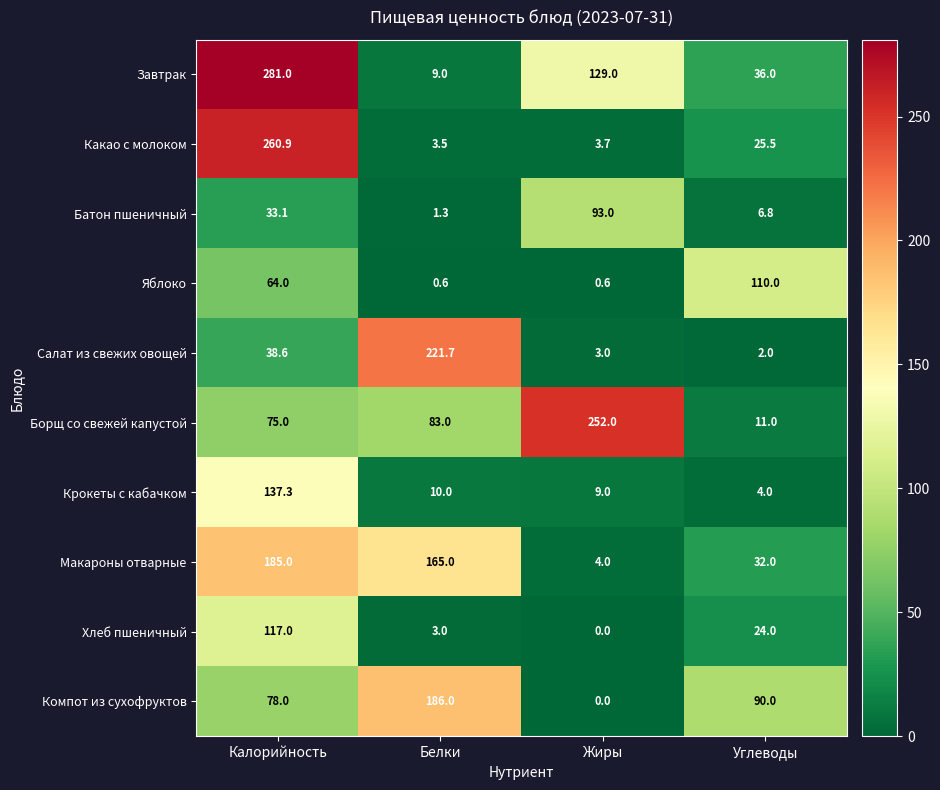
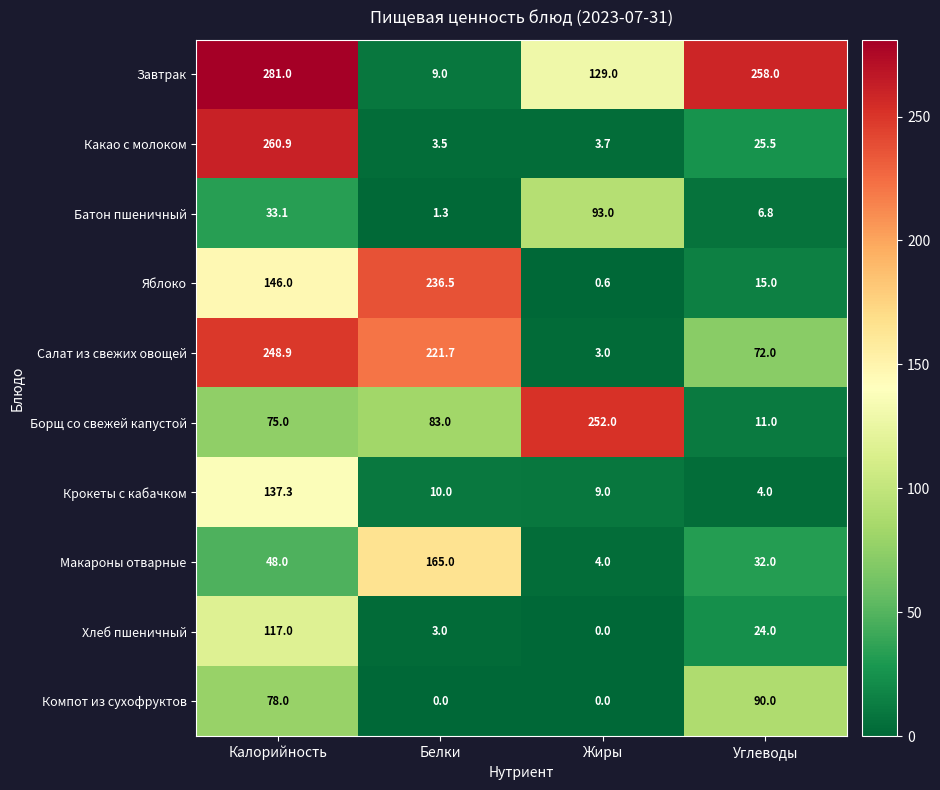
  {
    "Завтрак": {
      "Калорийность": 281.0,
      "Белки": 9.0,
      "Жиры": 129.0,
-     "Углеводы": 36.0
+     "Углеводы": 258.0
    },
    "Какао с молоком": {
      "Калорийность": 260.9,
      "Белки": 3.5,
      "Жиры": 3.7,
      "Углеводы": 25.5
    },
    "Батон пшеничный": {
      "Калорийность": 33.1,
      "Белки": 1.3,
      "Жиры": 93.0,
      "Углеводы": 6.8
    },
    "Яблоко": {
-     "Калорийность": 64.0,
-     "Белки": 0.6,
+     "Калорийность": 146.0,
+     "Белки": 236.5,
      "Жиры": 0.6,
-     "Углеводы": 110.0
+     "Углеводы": 15.0
    },
    "Салат из свежих овощей": {
-     "Калорийность": 38.6,
+     "Калорийность": 248.9,
      "Белки": 221.7,
      "Жиры": 3.0,
-     "Углеводы": 2.0
+     "Углеводы": 72.0
    },
    "Борщ со свежей капустой": {
      "Калорийность": 75.0,
      "Белки": 83.0,
      "Жиры": 252.0,
      "Углеводы": 11.0
    },
    "Крокеты с кабачком": {
      "Калорийность": 137.3,
      "Белки": 10.0,
      "Жиры": 9.0,
      "Углеводы": 4.0
    },
    "Макароны отварные": {
-     "Калорийность": 185.0,
+     "Калорийность": 48.0,
      "Белки": 165.0,
      "Жиры": 4.0,
      "Углеводы": 32.0
    },
    "Хлеб пшеничный": {
      "Калорийность": 117.0,
      "Белки": 3.0,
      "Жиры": 0.0,
      "Углеводы": 24.0
    },
    "Компот из сухофруктов": {
      "Калорийность": 78.0,
-     "Белки": 186.0,
+     "Белки": 0.0,
      "Жиры": 0.0,
      "Углеводы": 90.0
    }
  }
